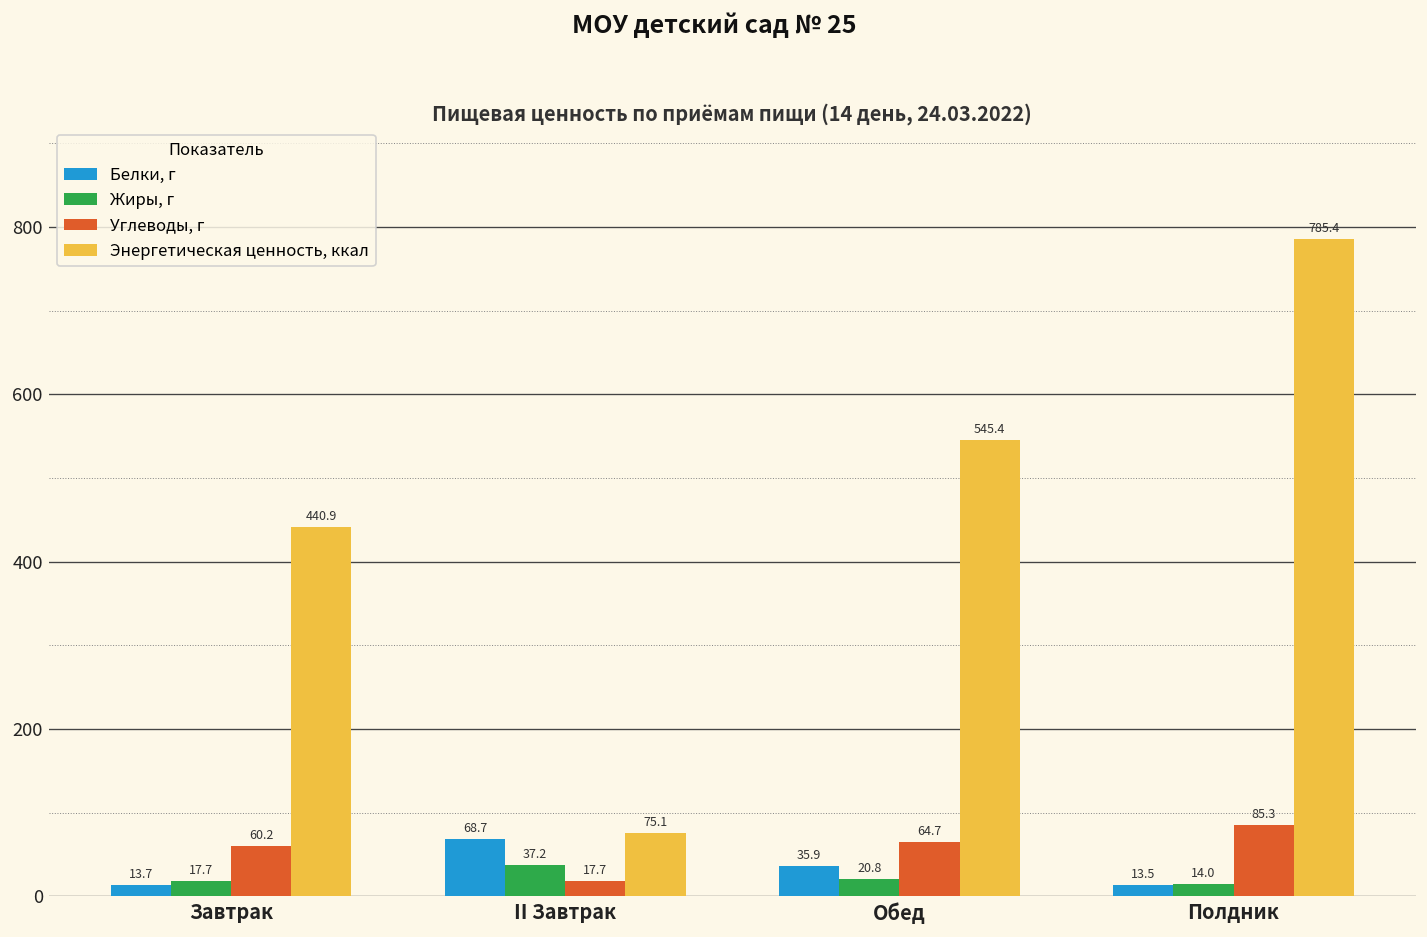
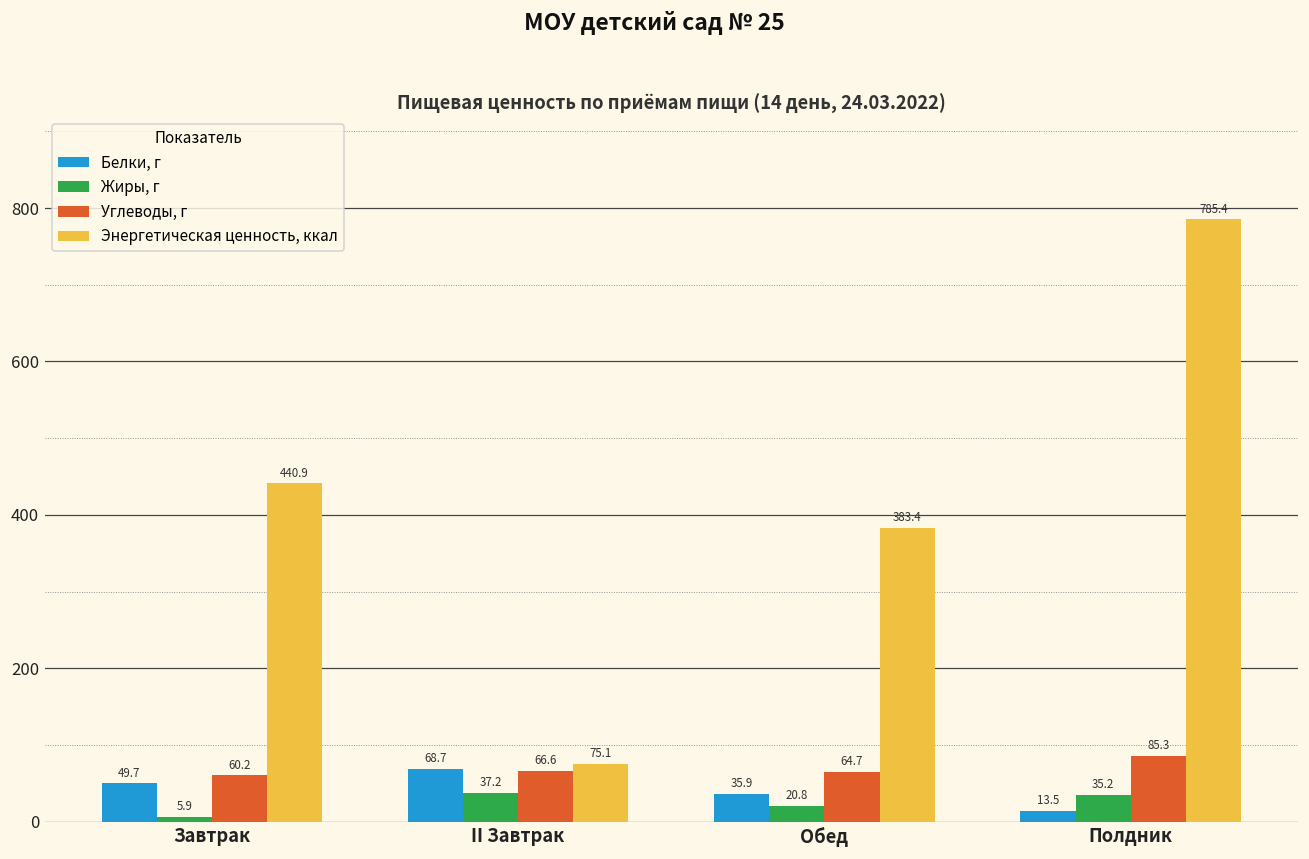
  {
    "Белки, г": {
-     "Завтрак": 13.7,
+     "Завтрак": 49.7,
      "II Завтрак": 68.7,
      "Обед": 35.9,
      "Полдник": 13.5
    },
    "Жиры, г": {
-     "Завтрак": 17.7,
+     "Завтрак": 5.9,
      "II Завтрак": 37.2,
      "Обед": 20.8,
-     "Полдник": 14.0
+     "Полдник": 35.2
    },
    "Углеводы, г": {
      "Завтрак": 60.2,
-     "II Завтрак": 17.7,
+     "II Завтрак": 66.6,
      "Обед": 64.7,
      "Полдник": 85.3
    },
    "Энергетическая ценность, ккал": {
      "Завтрак": 440.9,
      "II Завтрак": 75.1,
-     "Обед": 545.4,
+     "Обед": 383.4,
      "Полдник": 785.4
    }
  }
